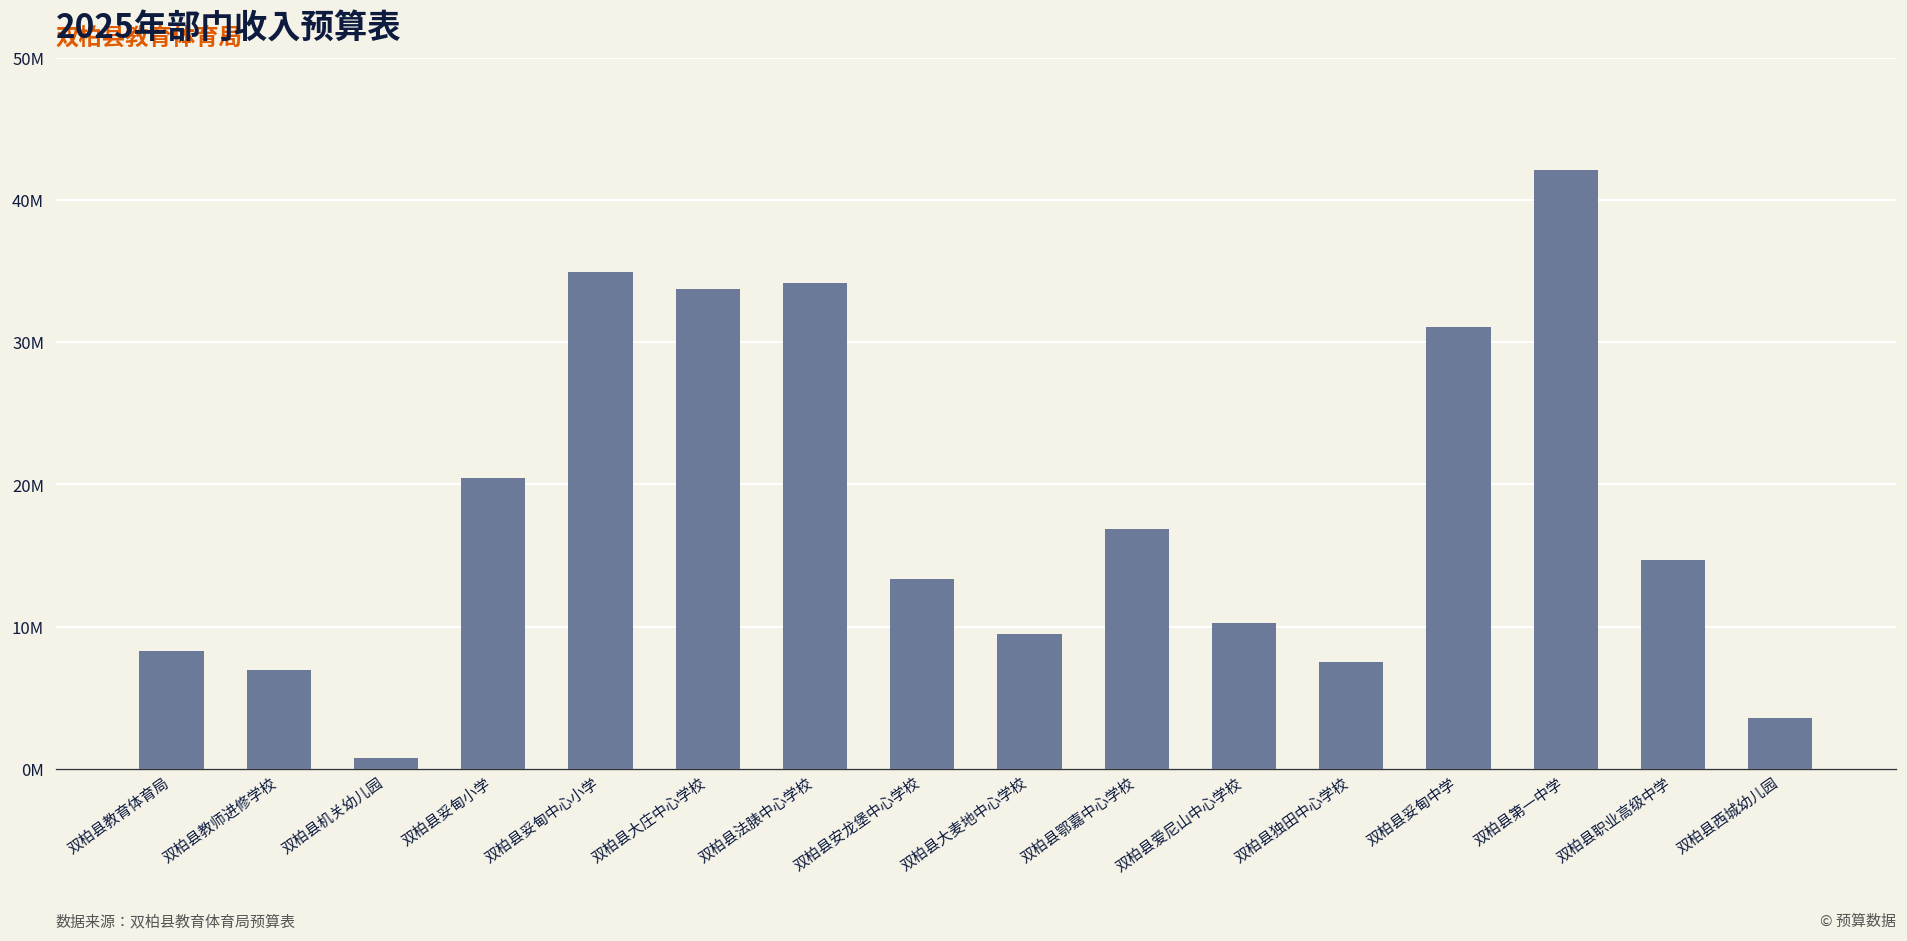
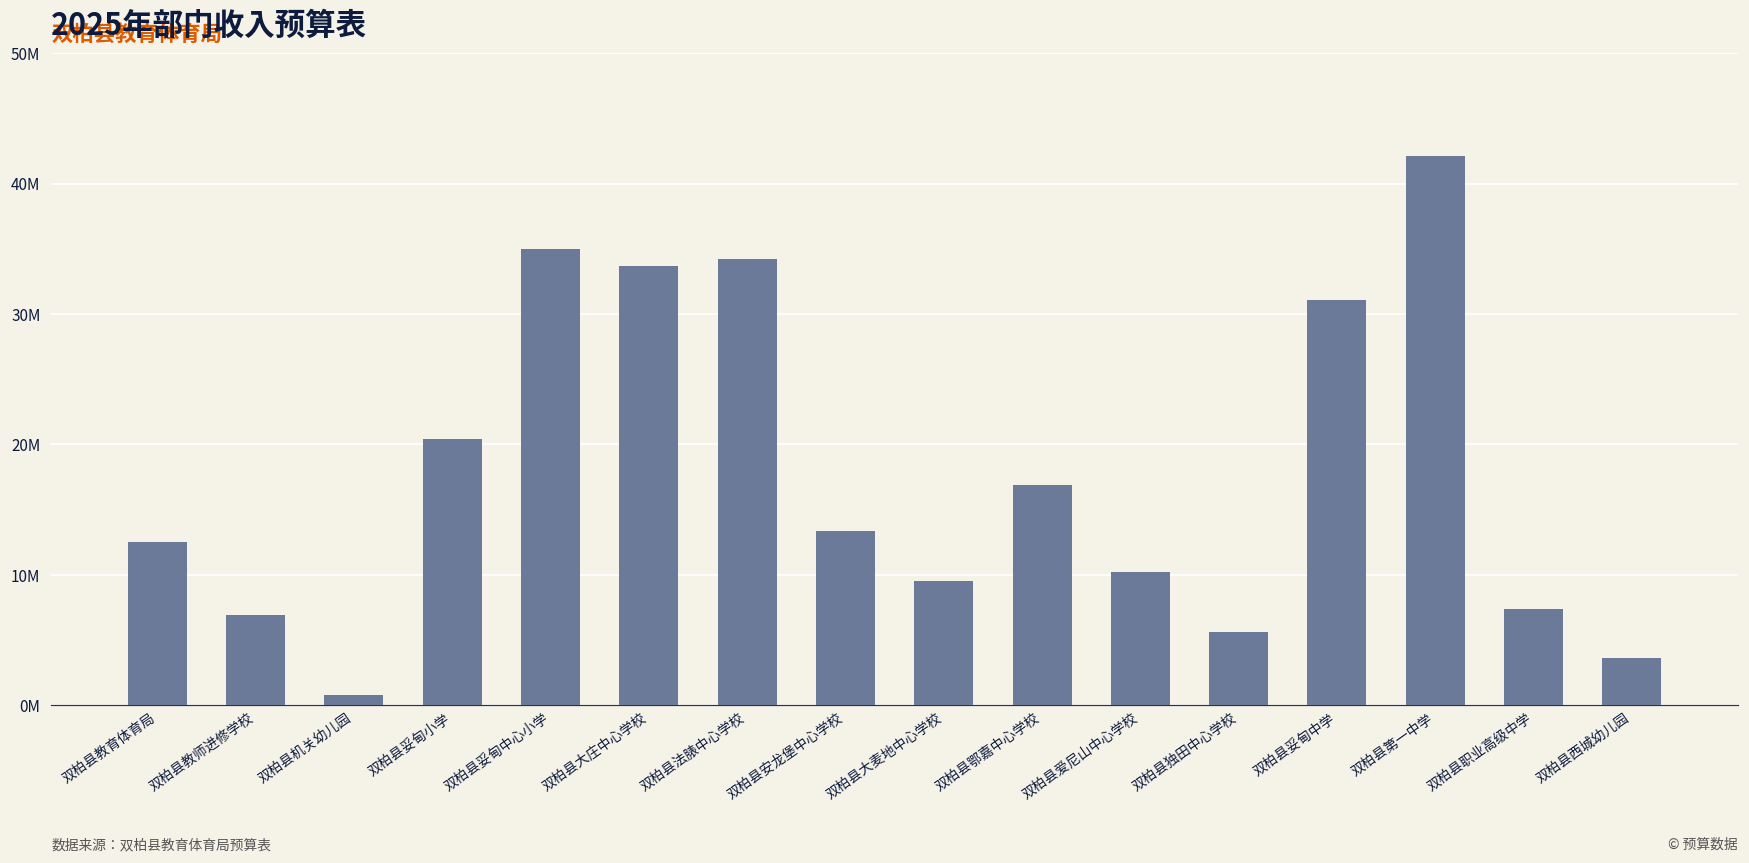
  {
-   "双柏县教育体育局": 8300000,
+   "双柏县教育体育局": 12500000,
    "双柏县教师进修学校": 6900000,
    "双柏县机关幼儿园": 800000,
    "双柏县妥甸小学": 20400000,
    "双柏县妥甸中心小学": 35000000,
    "双柏县大庄中心学校": 33700000,
    "双柏县法脿中心学校": 34200000,
    "双柏县安龙堡中心学校": 13400000,
    "双柏县大麦地中心学校": 9500000,
    "双柏县鄂嘉中心学校": 16900000,
    "双柏县爱尼山中心学校": 10200000,
-   "双柏县独田中心学校": 7500000,
+   "双柏县独田中心学校": 5700000,
    "双柏县妥甸中学": 31100000,
    "双柏县第一中学": 42100000,
-   "双柏县职业高级中学": 14700000,
+   "双柏县职业高级中学": 7400000,
    "双柏县西城幼儿园": 3600000
  }
